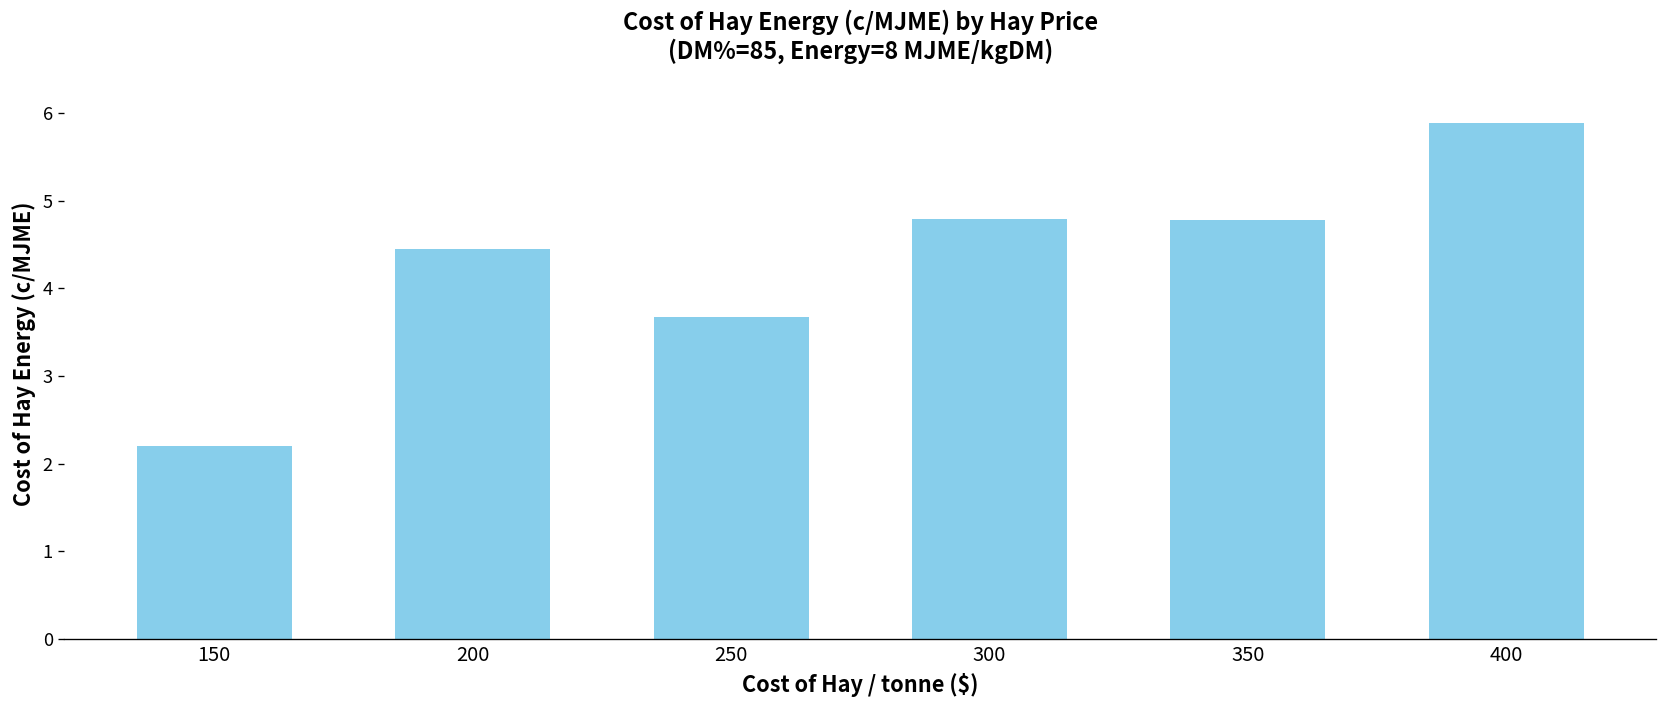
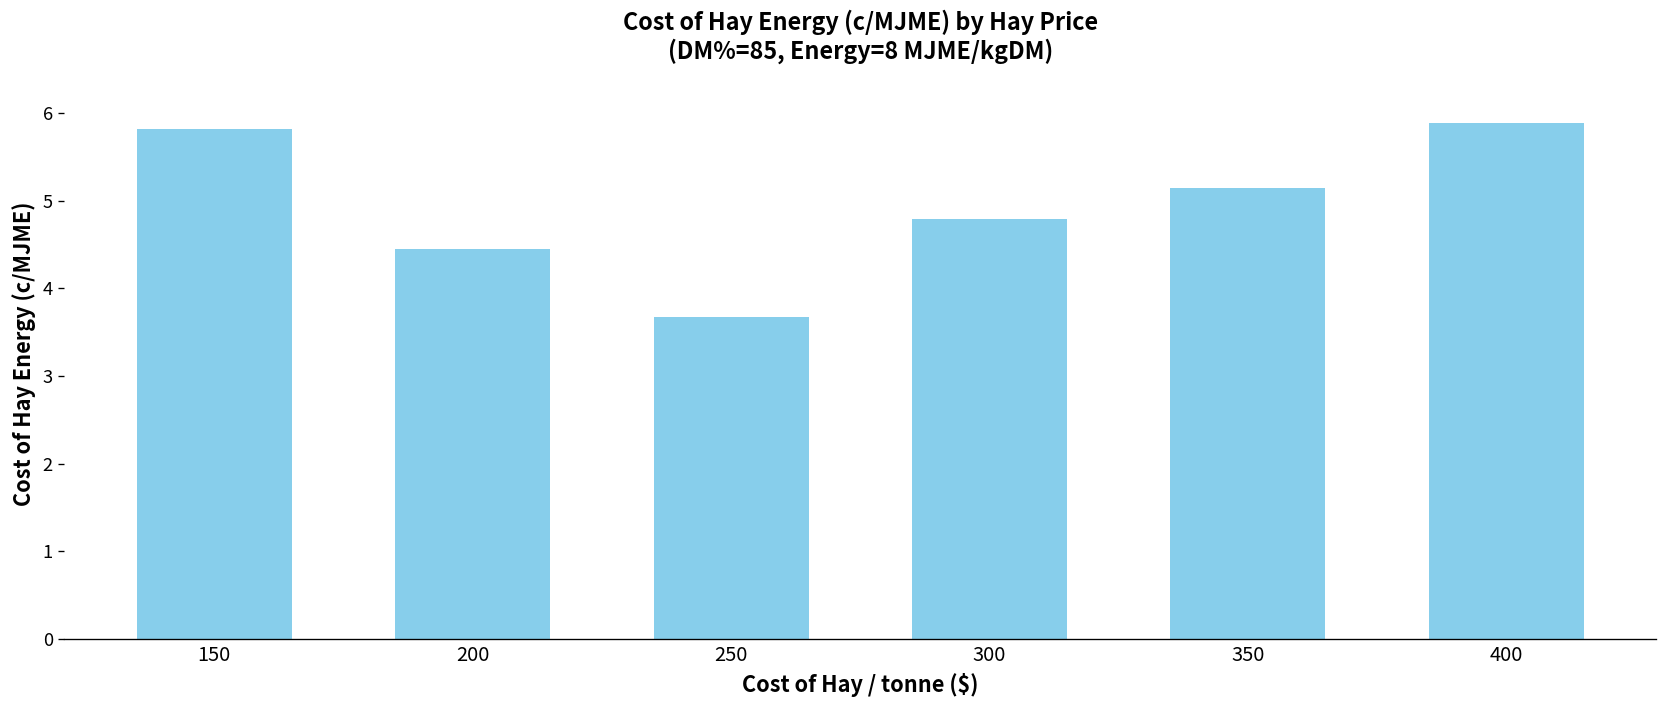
  {
-   "150": 2.2,
+   "150": 5.8,
    "200": 4.4,
    "250": 3.7,
    "300": 4.8,
-   "350": 4.8,
+   "350": 5.1,
    "400": 5.9
  }
